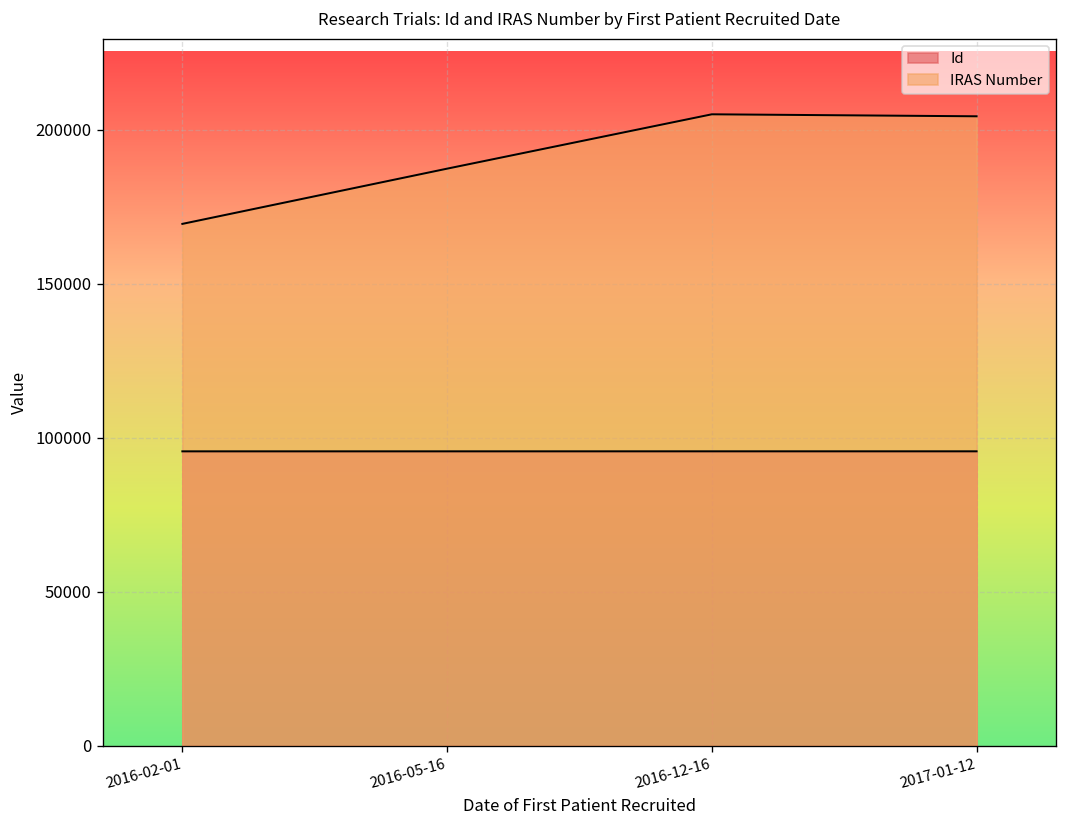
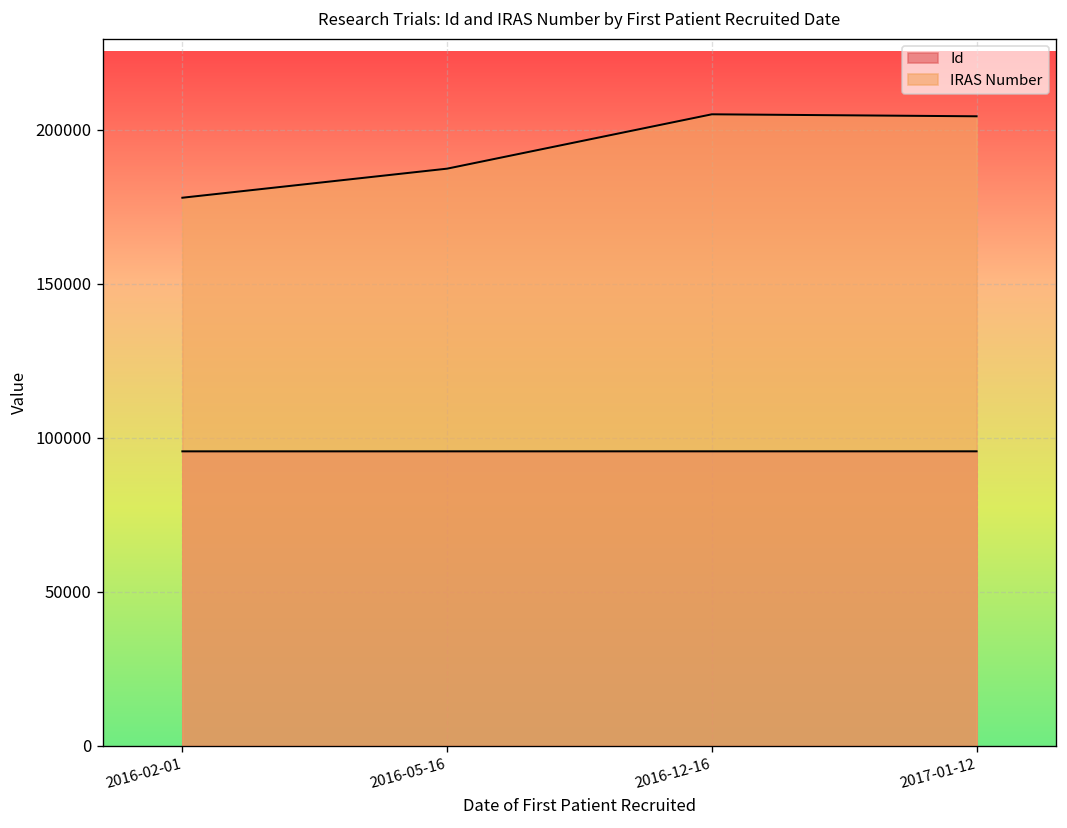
  {
    "Id": {
      "2016-02-01": 96000,
      "2016-05-16": 96000,
      "2016-12-16": 96000,
      "2017-01-12": 96000
    },
    "IRAS Number": {
-     "2016-02-01": 169000,
+     "2016-02-01": 178000,
      "2016-05-16": 187000,
      "2016-12-16": 205000,
      "2017-01-12": 204000
    }
  }
